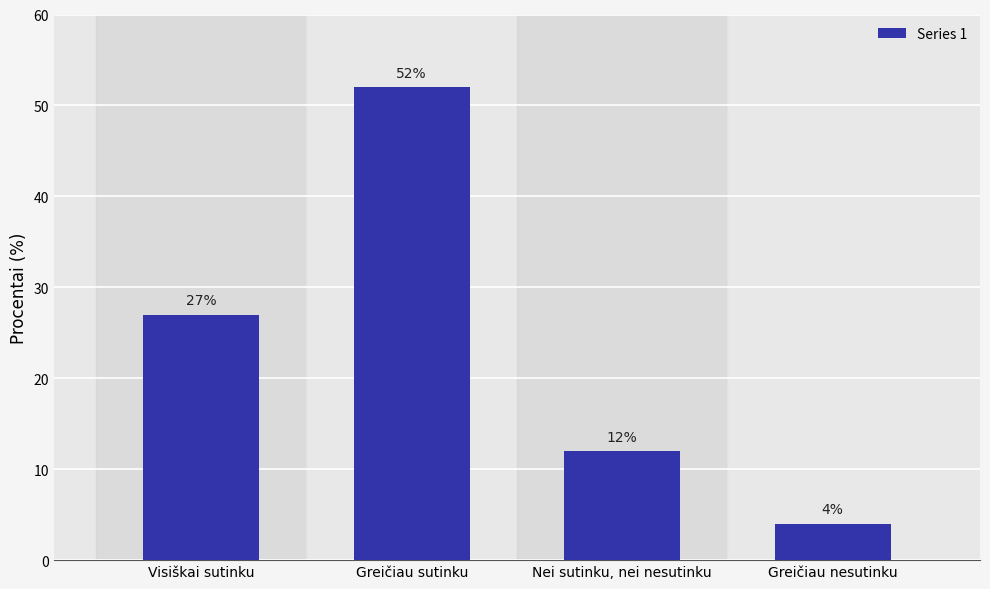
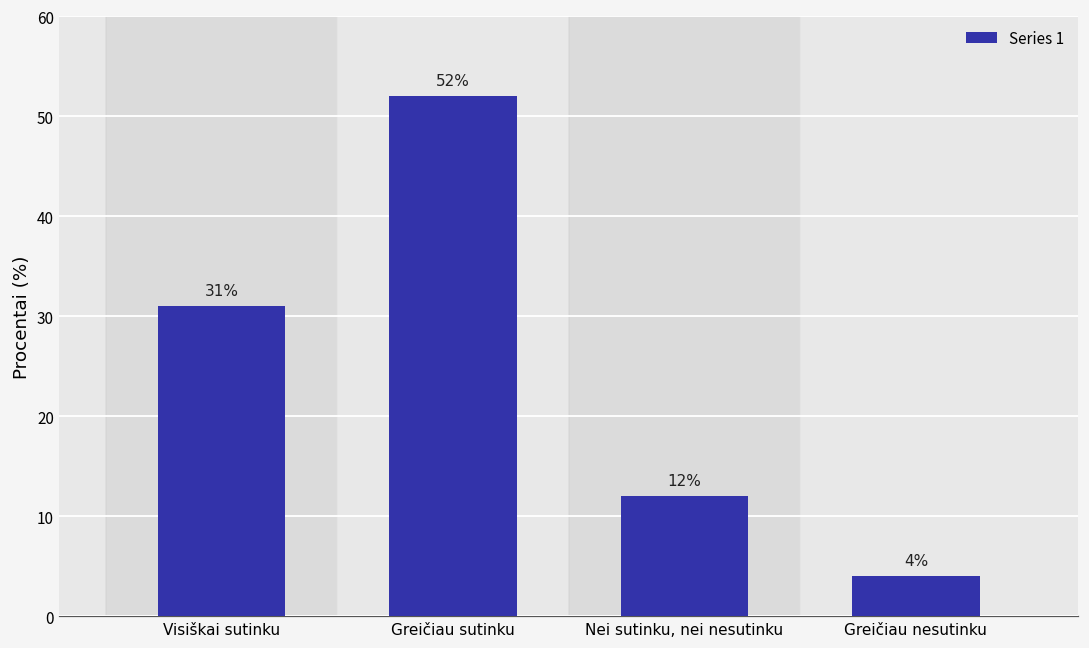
  {
-   "Visiškai sutinku": "27%",
+   "Visiškai sutinku": "31%",
    "Greičiau sutinku": "52%",
    "Nei sutinku, nei nesutinku": "12%",
    "Greičiau nesutinku": "4%"
  }
